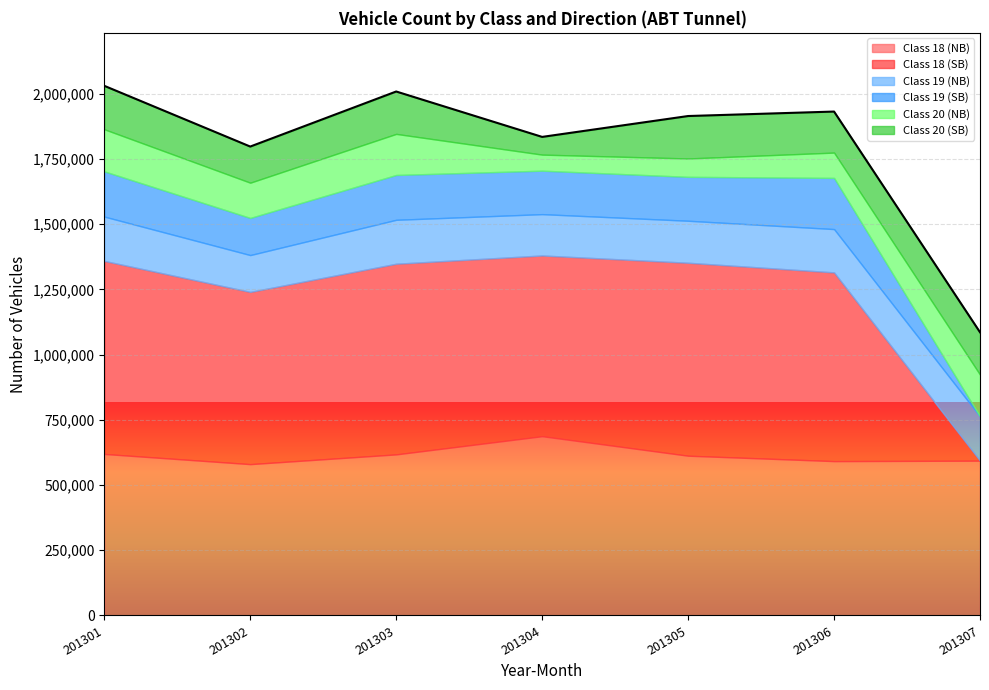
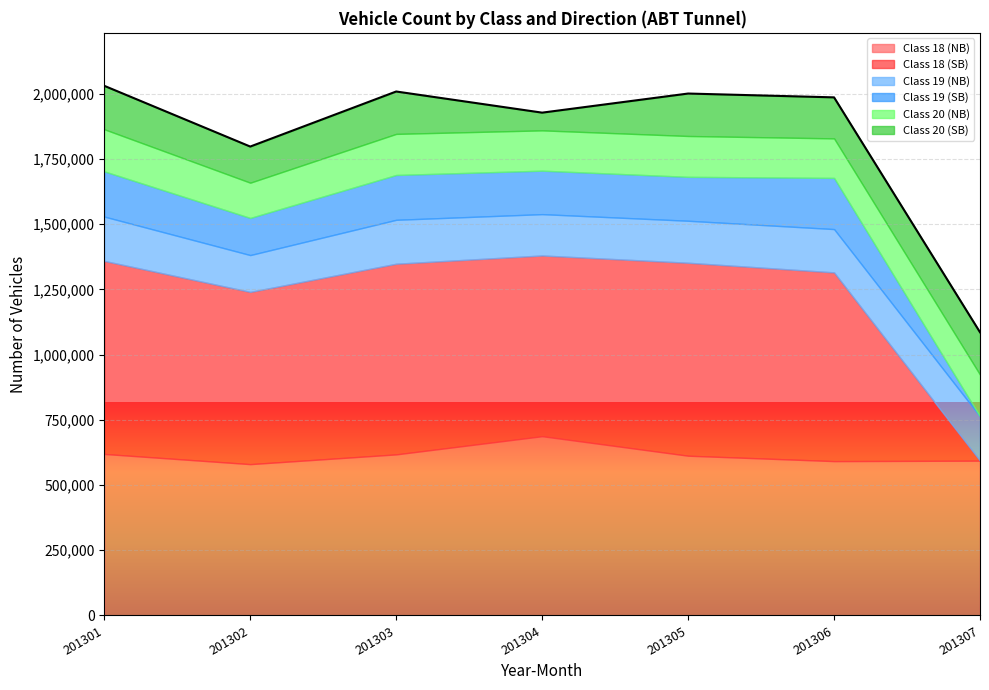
  {
    "Class 18 (NB)": {
      "201301": "620,000",
      "201302": "580,000",
      "201303": "620,000",
      "201304": "690,000",
      "201305": "610,000",
      "201306": "590,000"
    },
    "Class 18 (SB)": {
      "201301": "740,000",
      "201302": "660,000",
      "201303": "730,000",
      "201304": "690,000",
      "201305": "740,000",
      "201306": "720,000"
    },
    "Class 20 (NB)": {
      "201301": "160,000",
      "201302": "140,000",
      "201303": "160,000",
-     "201304": "60,000",
-     "201305": "70,000",
-     "201306": "100,000",
+     "201304": "150,000",
+     "201305": "160,000",
+     "201306": "150,000",
      "201307": "160,000"
    },
    "Class 20 (SB)": {
      "201301": "170,000",
      "201302": "140,000",
      "201303": "160,000",
      "201304": "70,000",
      "201305": "160,000",
      "201306": "160,000",
      "201307": "160,000"
    }
  }
